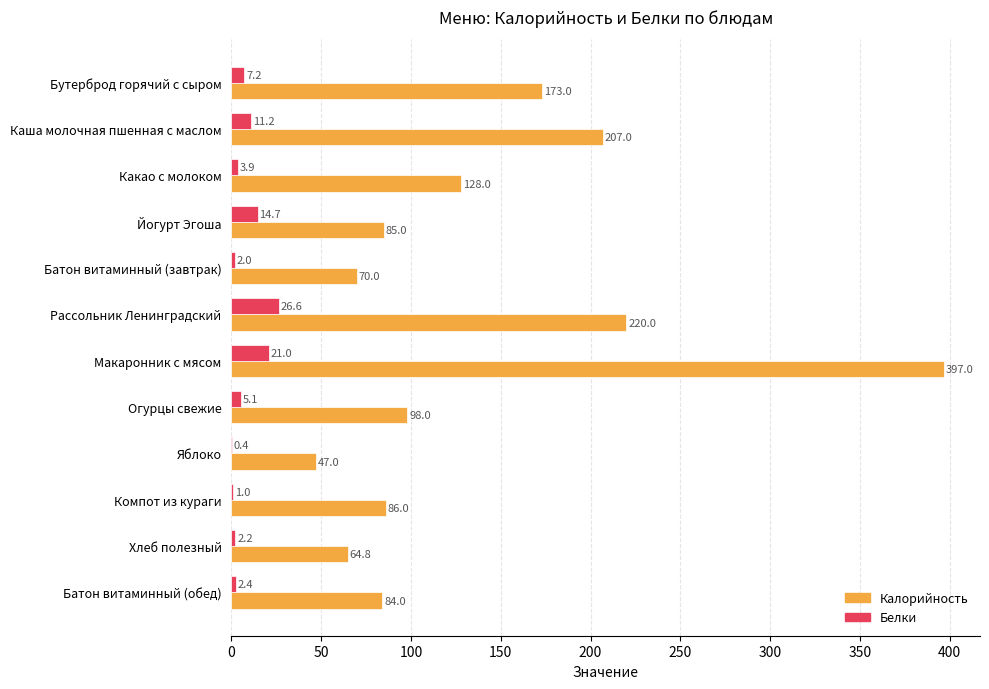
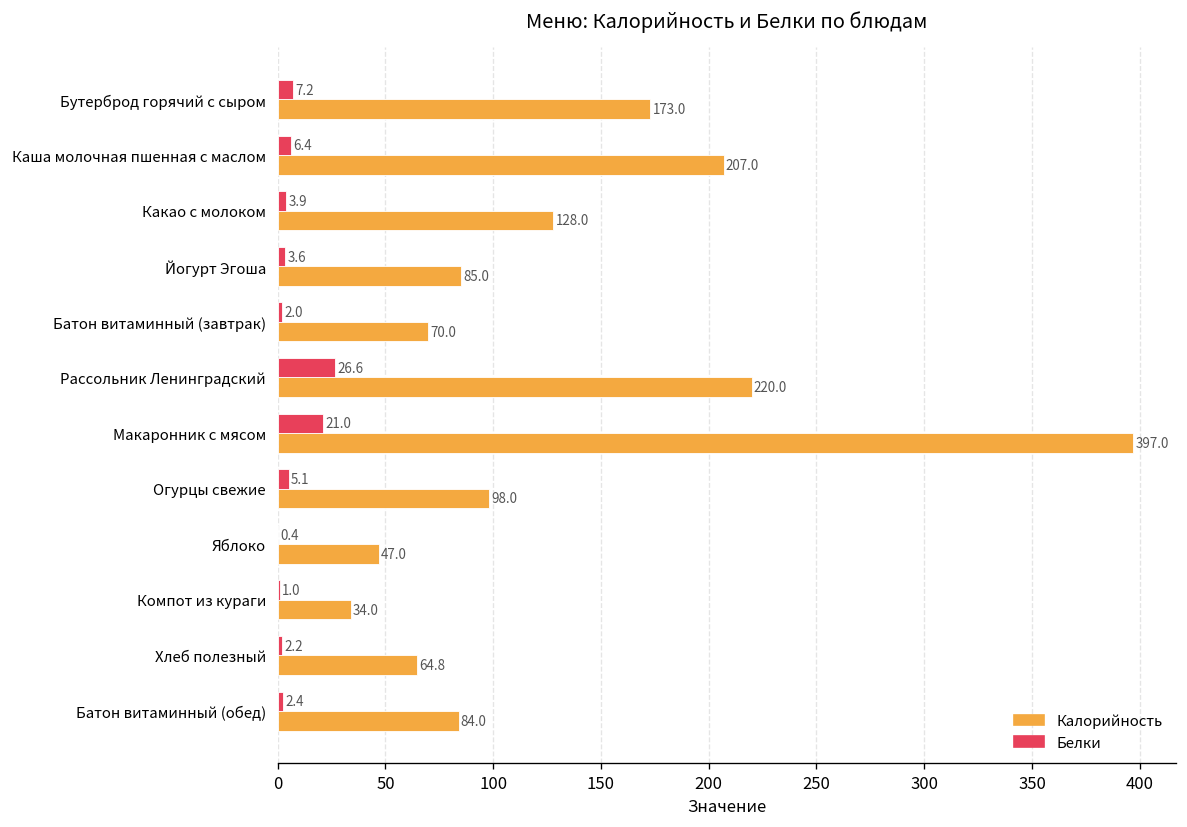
  {
    "Калорийность": {
      "Бутерброд горячий с сыром": 173.0,
      "Каша молочная пшенная с маслом": 207.0,
      "Какао с молоком": 128.0,
      "Йогурт Эгоша": 85.0,
      "Батон витаминный (завтрак)": 70.0,
      "Рассольник Ленинградский": 220.0,
      "Макаронник с мясом": 397.0,
      "Огурцы свежие": 98.0,
      "Яблоко": 47.0,
-     "Компот из кураги": 86.0,
+     "Компот из кураги": 34.0,
      "Хлеб полезный": 64.8,
      "Батон витаминный (обед)": 84.0
    },
    "Белки": {
      "Бутерброд горячий с сыром": 7.2,
-     "Каша молочная пшенная с маслом": 11.2,
+     "Каша молочная пшенная с маслом": 6.4,
      "Какао с молоком": 3.9,
-     "Йогурт Эгоша": 14.7,
+     "Йогурт Эгоша": 3.6,
      "Батон витаминный (завтрак)": 2.0,
      "Рассольник Ленинградский": 26.6,
      "Макаронник с мясом": 21.0,
      "Огурцы свежие": 5.1,
      "Яблоко": 0.4,
      "Компот из кураги": 1.0,
      "Хлеб полезный": 2.2,
      "Батон витаминный (обед)": 2.4
    }
  }
